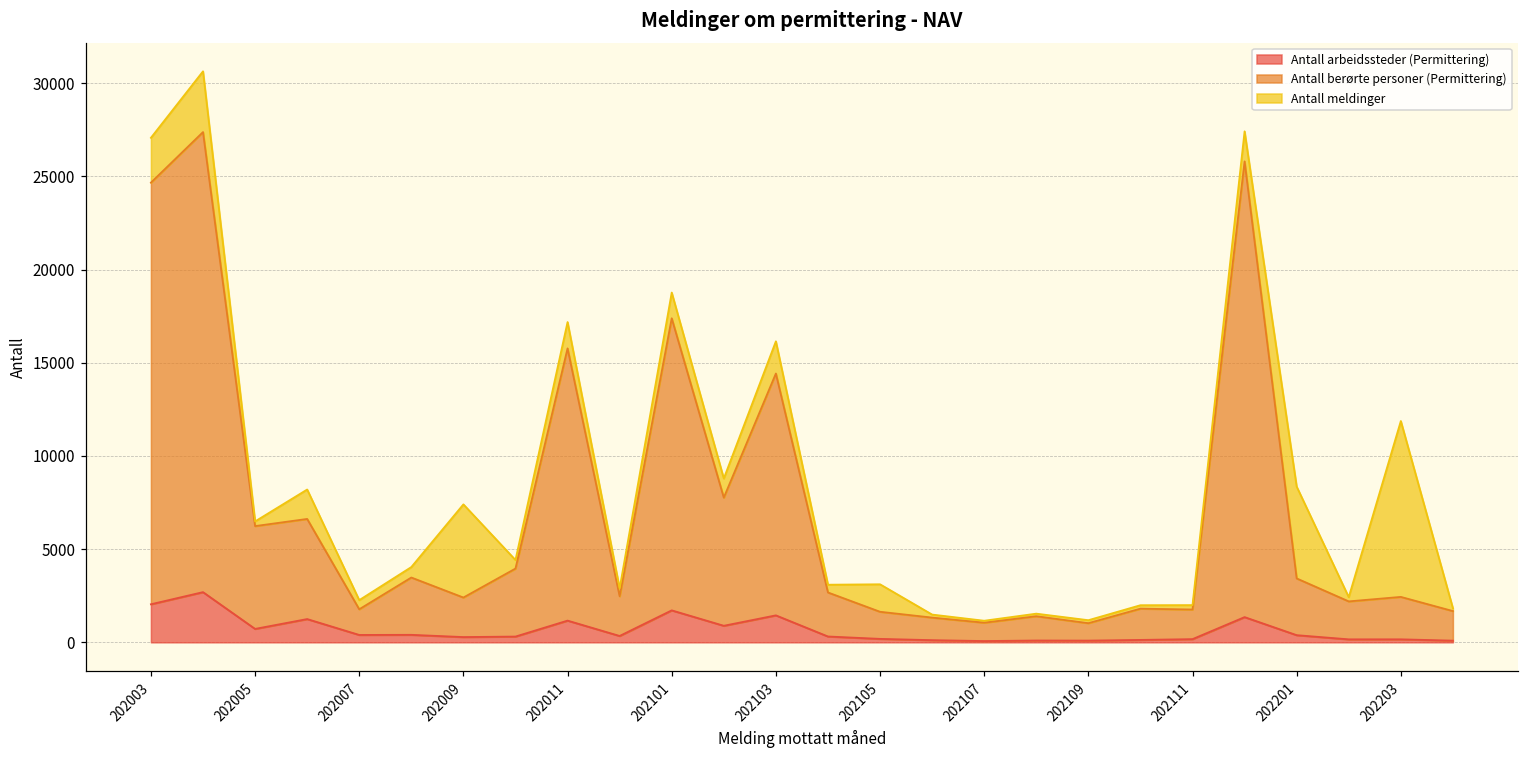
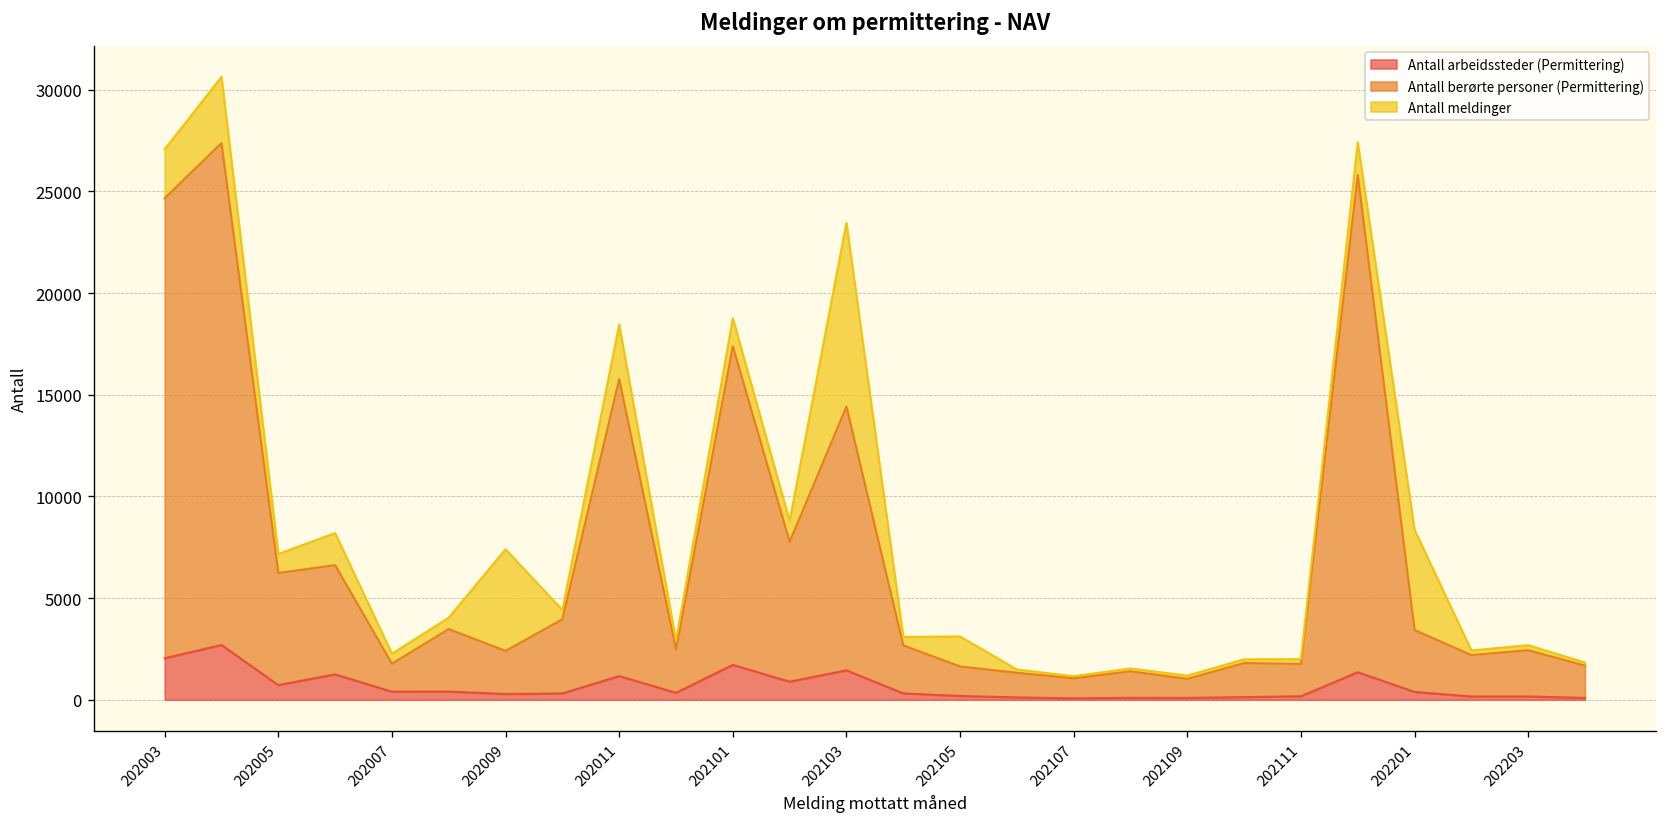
  {
    "Antall meldinger": {
      "202003": 2400,
-     "202005": 300,
+     "202005": 900,
      "202007": 500,
      "202009": 5000,
-     "202011": 1400,
+     "202011": 2700,
      "202101": 1400,
-     "202103": 1700,
+     "202103": 9000,
      "202105": 1500,
      "202109": 200,
      "202111": 200,
      "202201": 4900,
-     "202203": 9400
+     "202203": 300
    }
  }
